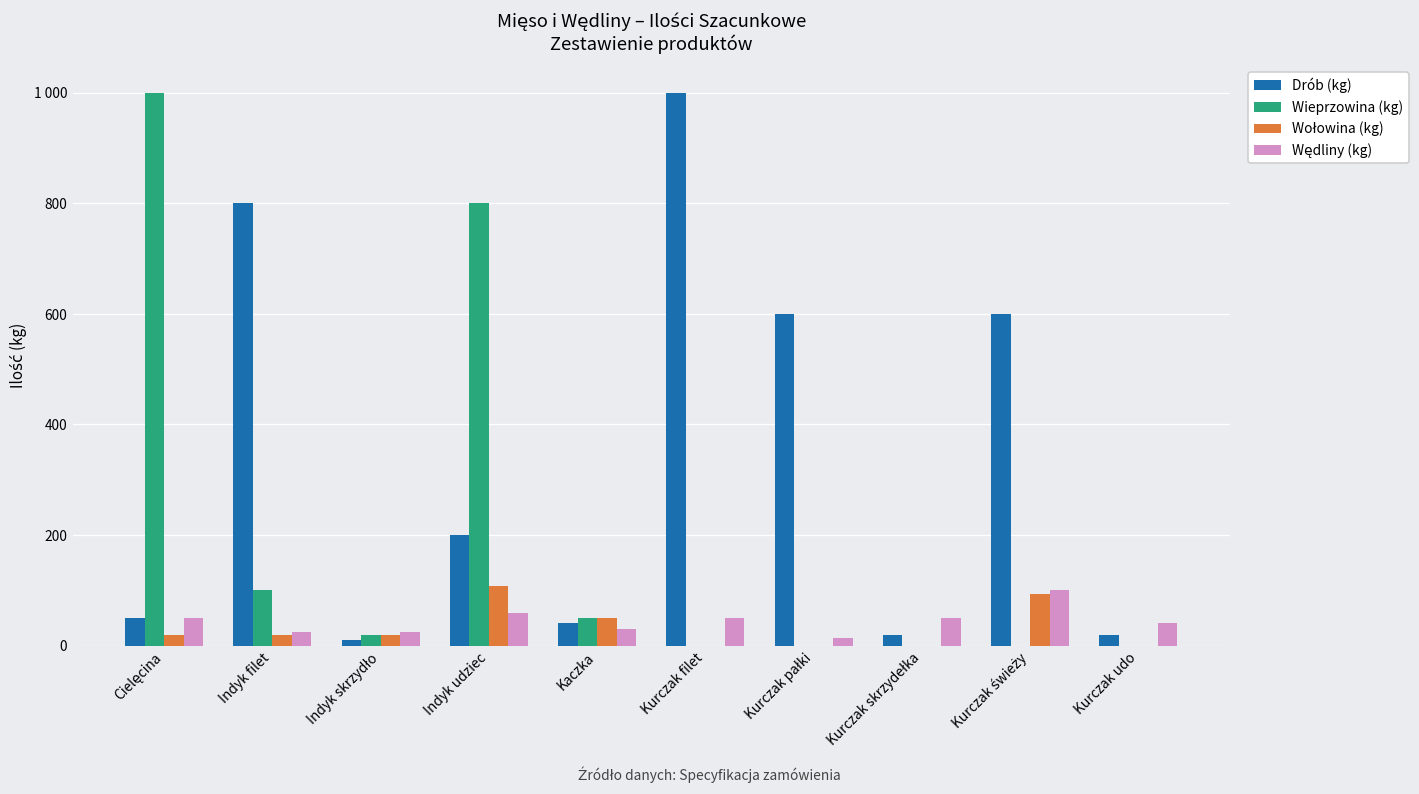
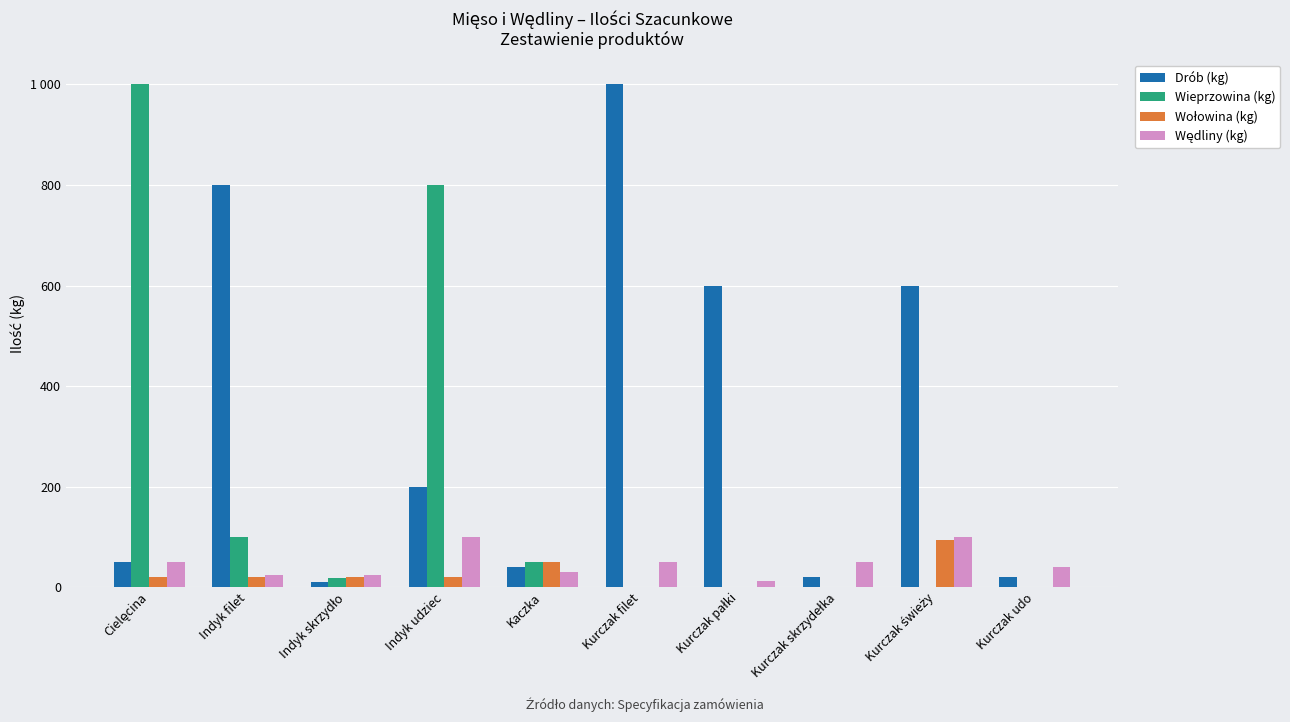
  {
    "Drób (kg)": {
      "Cielęcina": 50,
      "Indyk filet": 800,
      "Indyk skrzydło": 10,
      "Indyk udziec": 200,
      "Kaczka": 40,
      "Kurczak filet": 1000,
      "Kurczak pałki": 600,
      "Kurczak skrzydełka": 20,
      "Kurczak świeży": 600,
      "Kurczak udo": 20
    },
    "Wieprzowina (kg)": {
      "Cielęcina": 1000,
      "Indyk filet": 100,
      "Indyk skrzydło": 20,
      "Indyk udziec": 800,
      "Kaczka": 50,
      "Kurczak filet": 0,
      "Kurczak pałki": 0,
      "Kurczak skrzydełka": 0,
      "Kurczak świeży": 0,
      "Kurczak udo": 0
    },
    "Wołowina (kg)": {
      "Cielęcina": 20,
      "Indyk filet": 20,
      "Indyk skrzydło": 20,
-     "Indyk udziec": 110,
+     "Indyk udziec": 20,
      "Kaczka": 50,
      "Kurczak filet": 0,
      "Kurczak pałki": 0,
      "Kurczak skrzydełka": 0,
      "Kurczak świeży": 90,
      "Kurczak udo": 0
    },
    "Wędliny (kg)": {
      "Cielęcina": 50,
      "Indyk filet": 30,
      "Indyk skrzydło": 30,
-     "Indyk udziec": 60,
+     "Indyk udziec": 100,
      "Kaczka": 30,
      "Kurczak filet": 50,
      "Kurczak pałki": 10,
      "Kurczak skrzydełka": 50,
      "Kurczak świeży": 100,
      "Kurczak udo": 40
    }
  }
